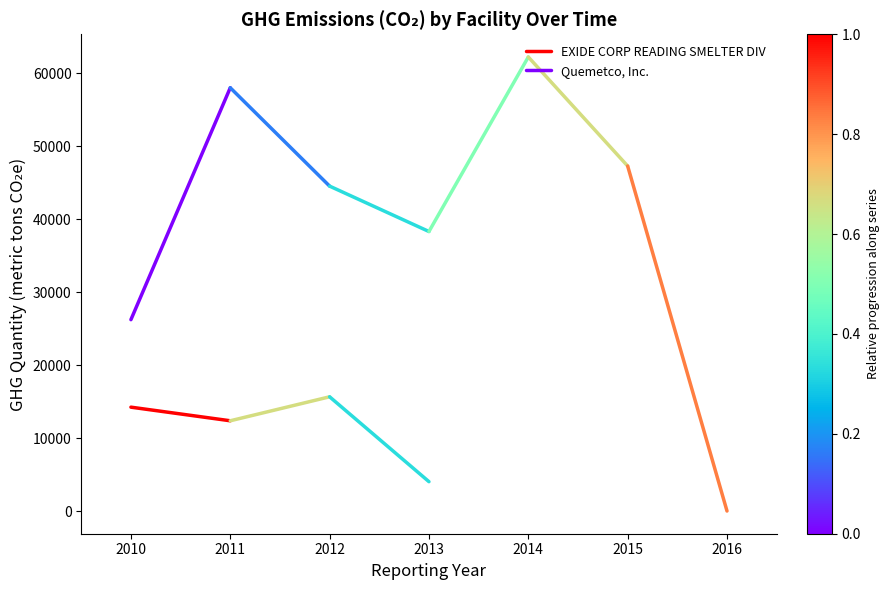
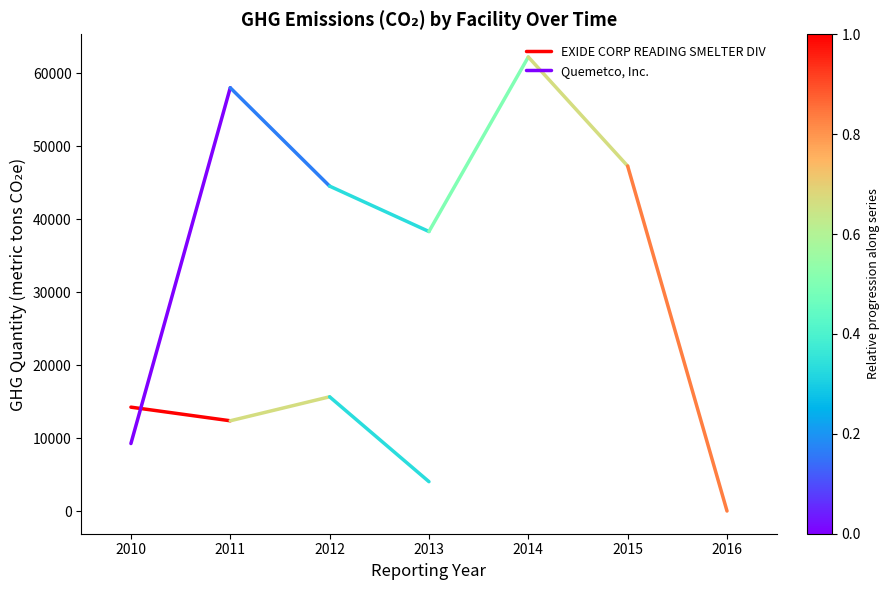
  {
    "EXIDE CORP READING SMELTER DIV": {
      "2010": 14000
    },
    "Quemetco, Inc.": {
-     "2010": 26000
+     "2010": 9000
    }
  }
